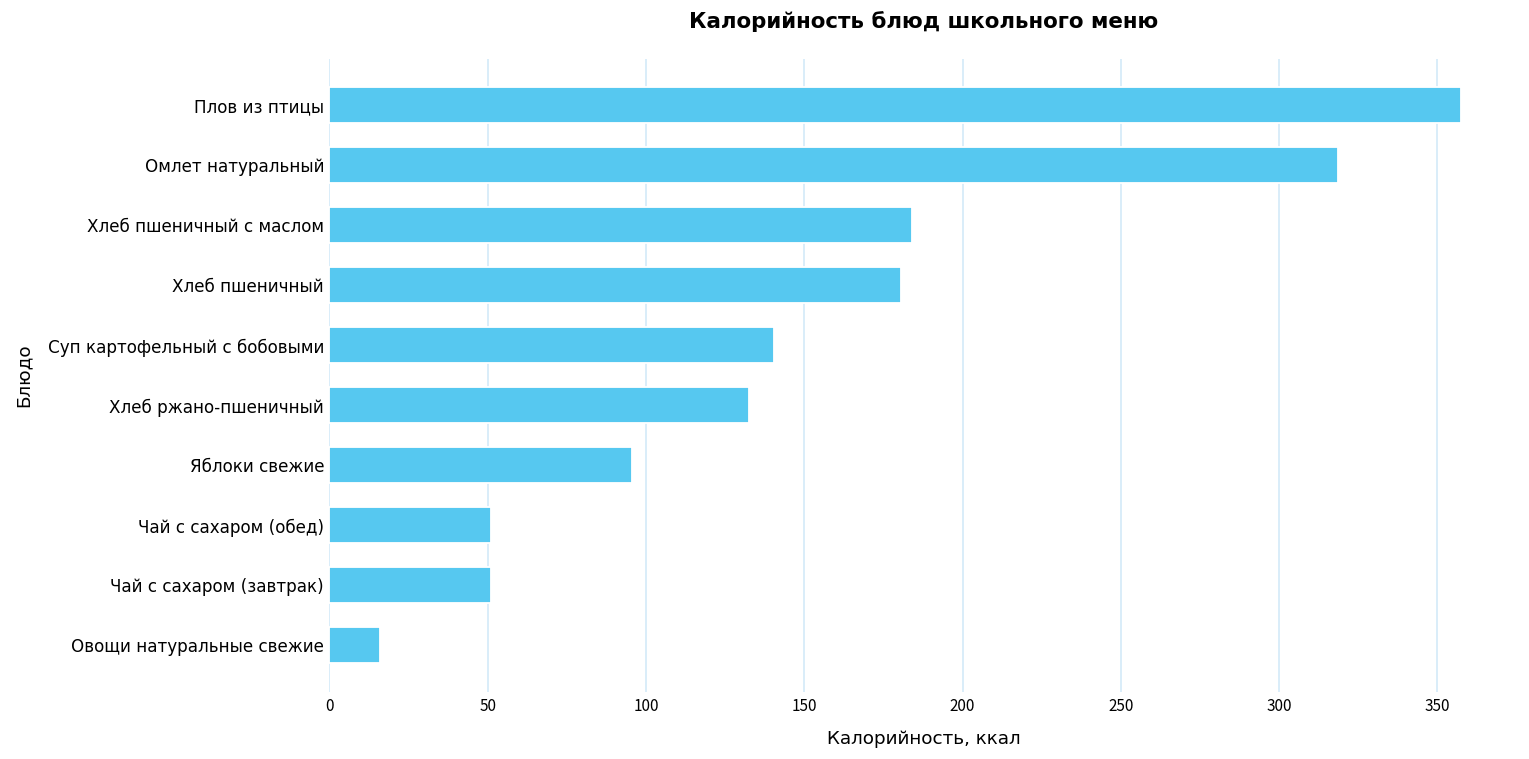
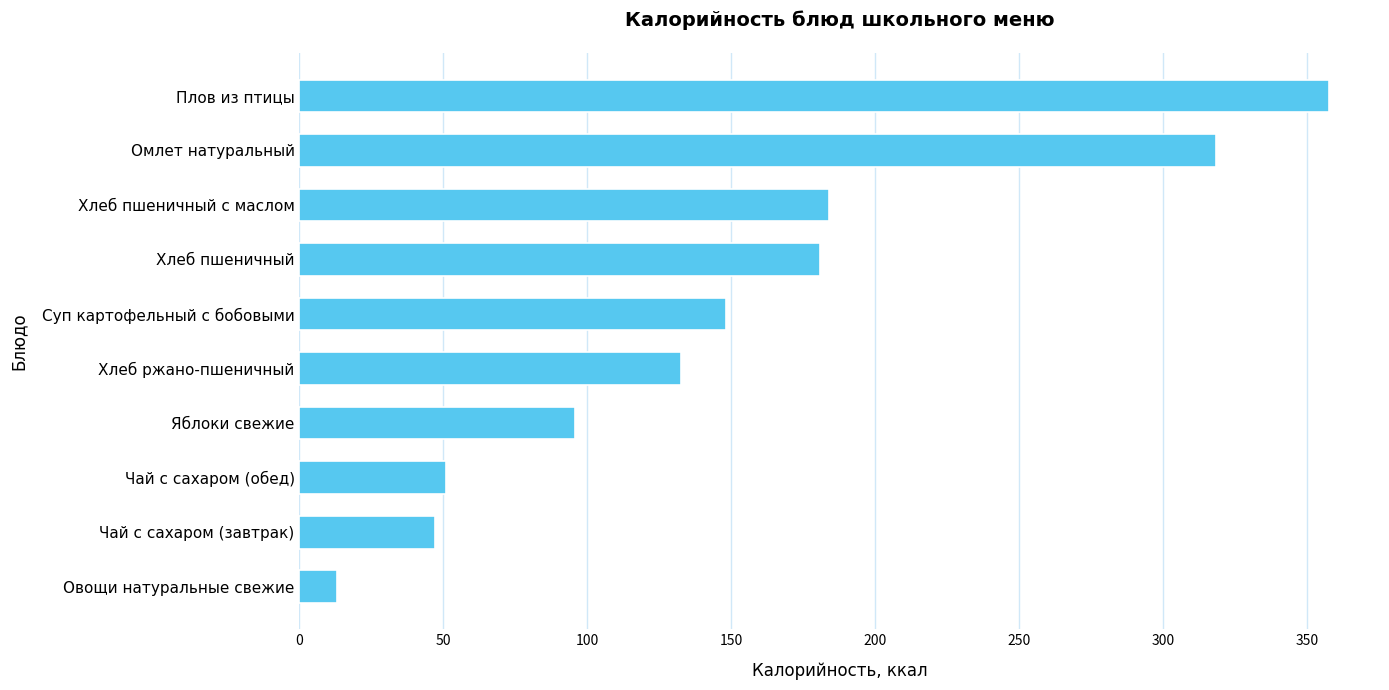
  {
    "Плов из птицы": 358,
    "Омлет натуральный": 319,
    "Хлеб пшеничный с маслом": 184,
    "Хлеб пшеничный": 181,
-   "Суп картофельный с бобовыми": 141,
+   "Суп картофельный с бобовыми": 148,
    "Хлеб ржано-пшеничный": 133,
    "Яблоки свежие": 96,
    "Чай с сахаром (обед)": 51,
-   "Чай с сахаром (завтрак)": 51,
-   "Овощи натуральные свежие": 16
+   "Чай с сахаром (завтрак)": 47,
+   "Овощи натуральные свежие": 13
  }
